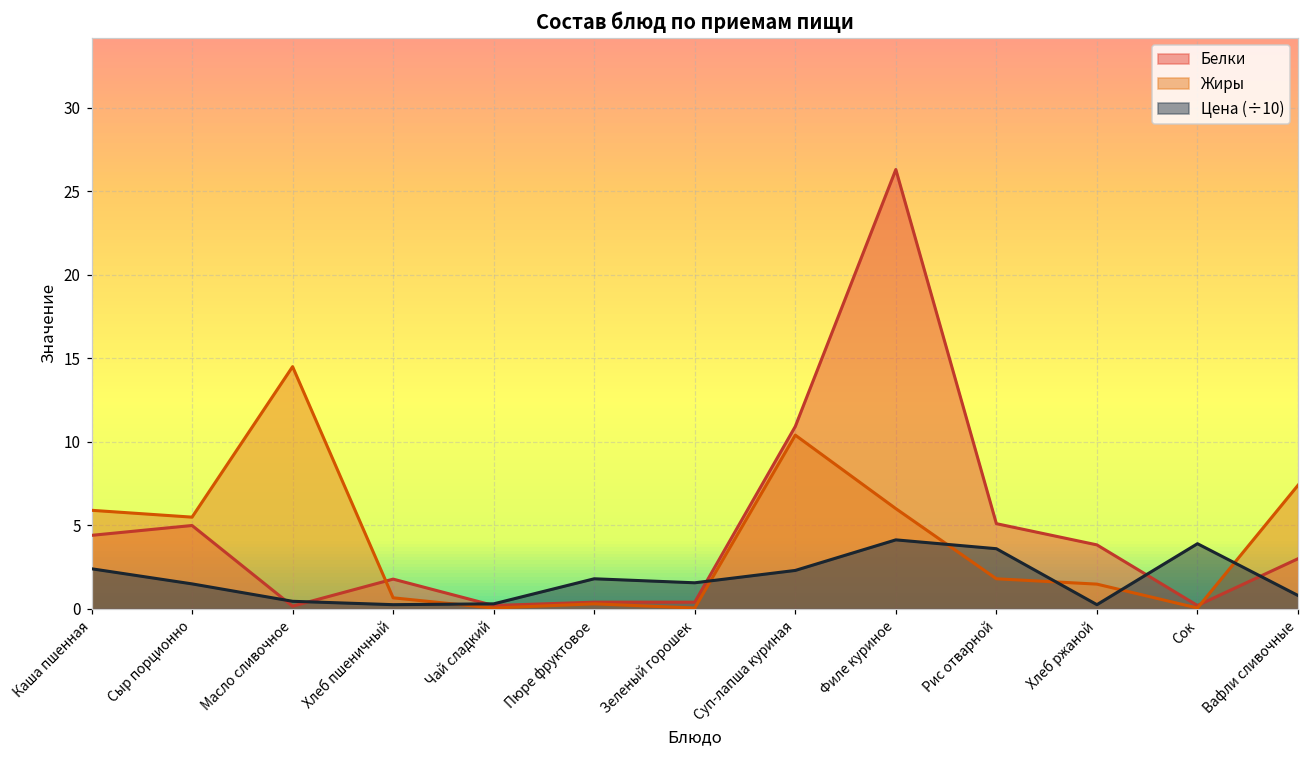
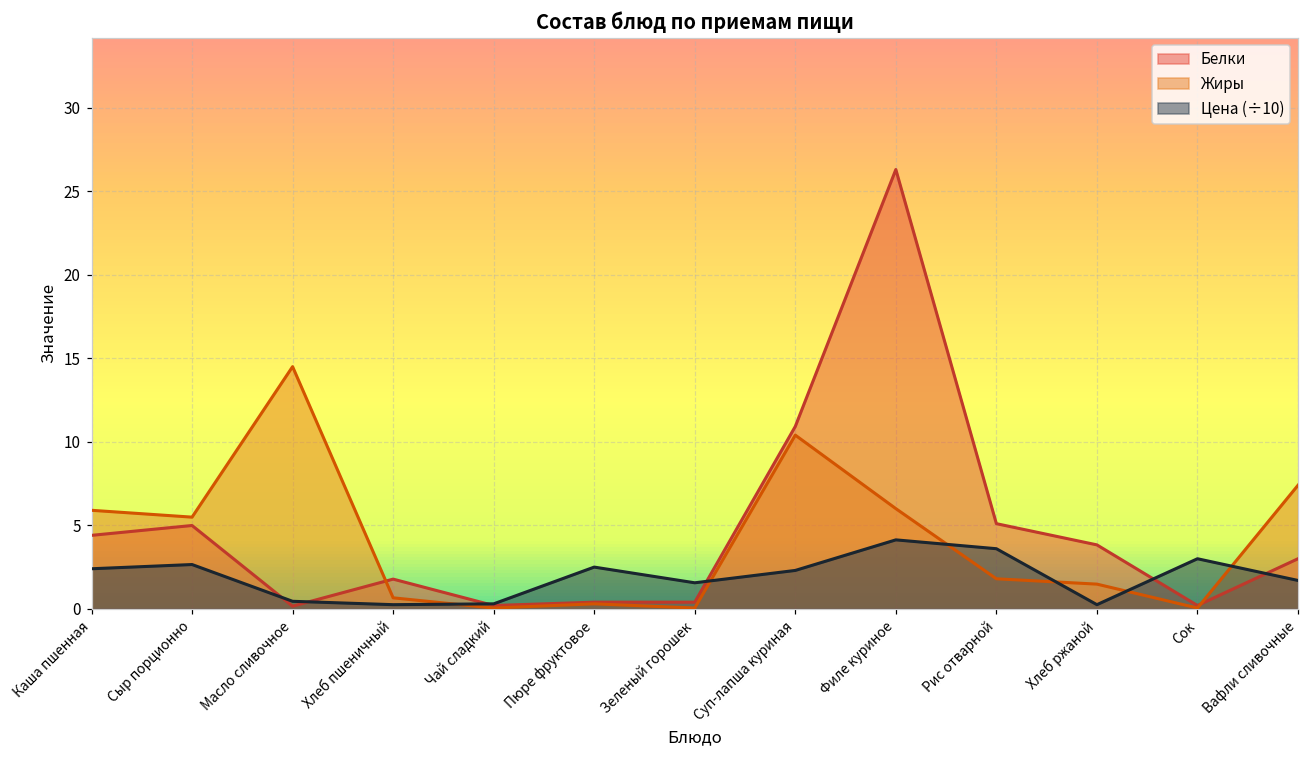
  {
    "Цена (÷10)": {
      "Каша пшенная": 2.4,
-     "Сыр порционно": 1.5,
+     "Сыр порционно": 2.7,
      "Масло сливочное": 0.5,
      "Хлеб пшеничный": 0.3,
-     "Пюре фруктовое": 1.8,
+     "Пюре фруктовое": 2.5,
      "Зеленый горошек": 1.6,
      "Суп-лапша куриная": 2.3,
      "Филе куриное": 4.1,
      "Рис отварной": 3.6,
      "Хлеб ржаной": 0.3,
-     "Сок": 3.9,
-     "Вафли сливочные": 0.8
+     "Сок": 3.0,
+     "Вафли сливочные": 1.7
    }
  }
